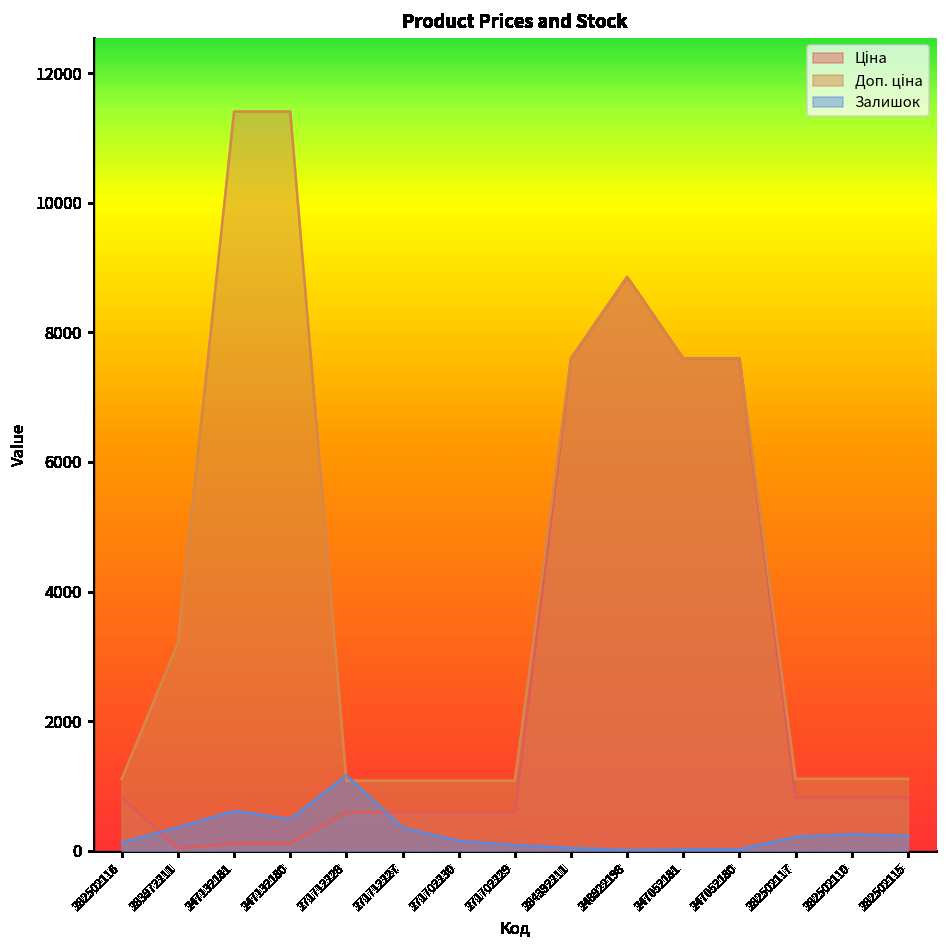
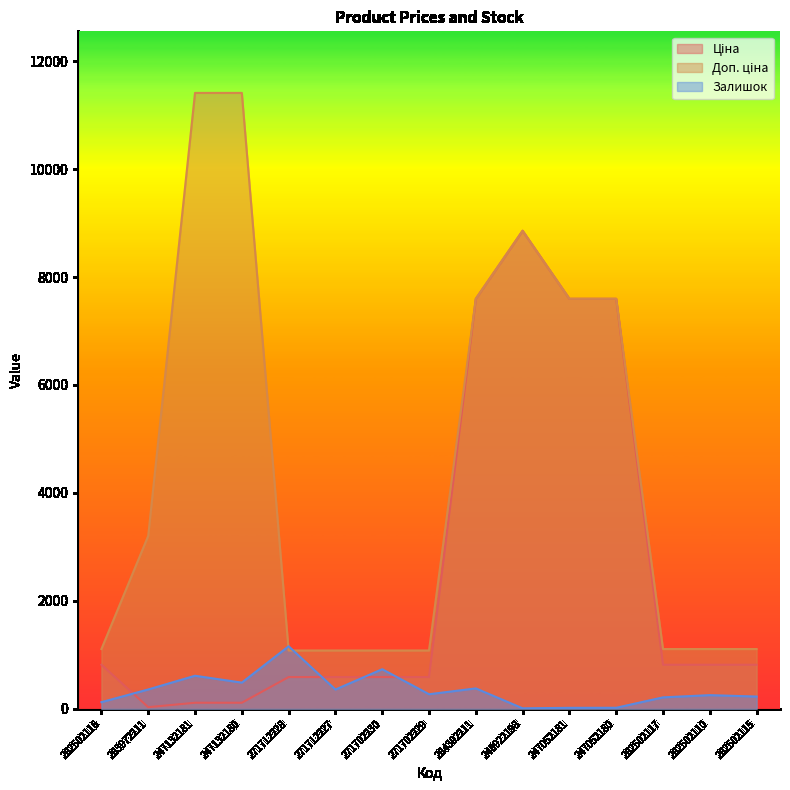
  {
    "Залишок": {
      "282502116": 100,
      "283972211": 400,
      "247132181": 600,
      "247132180": 500,
      "271712228": 1200,
      "271712227": 400,
-     "271702230": 100,
-     "271702229": 100,
-     "284392211": 0,
+     "271702230": 700,
+     "271702229": 300,
+     "284392211": 400,
      "248922198": 0,
      "247052181": 0,
      "247052180": 0,
      "282502117": 200,
      "282502110": 300,
      "282502115": 200
    }
  }
